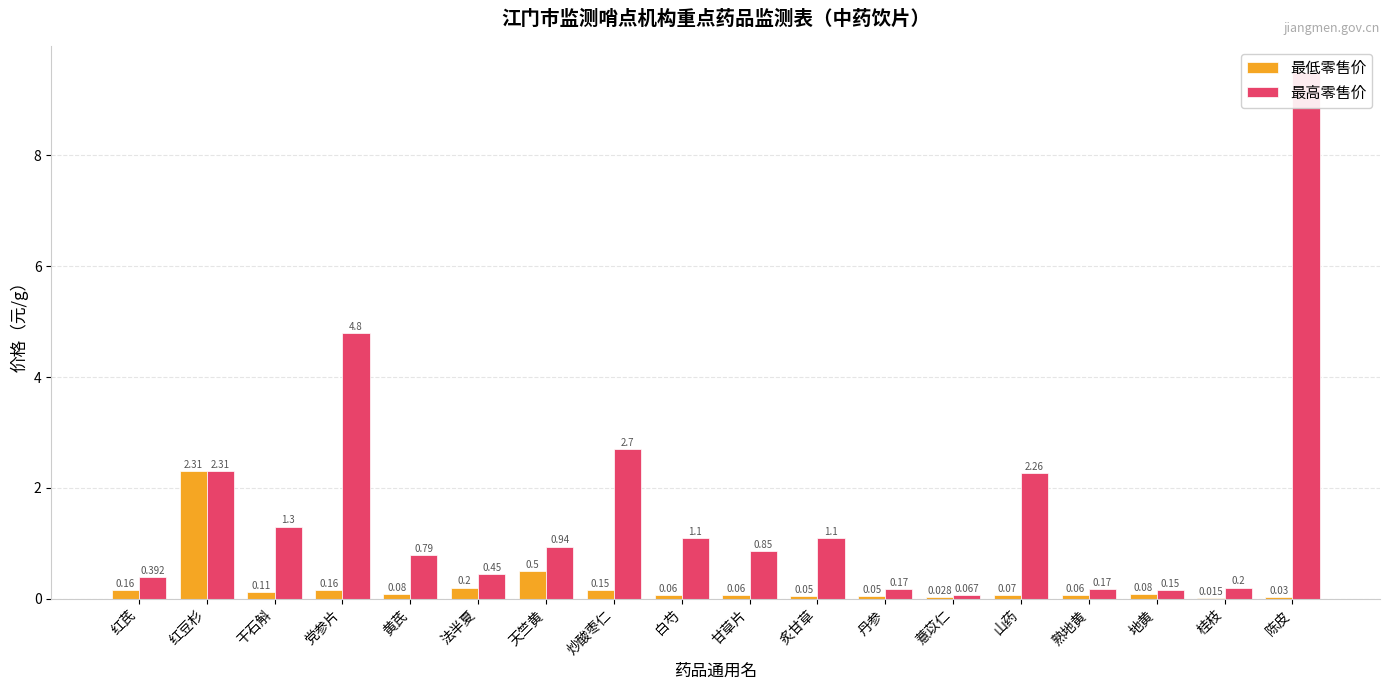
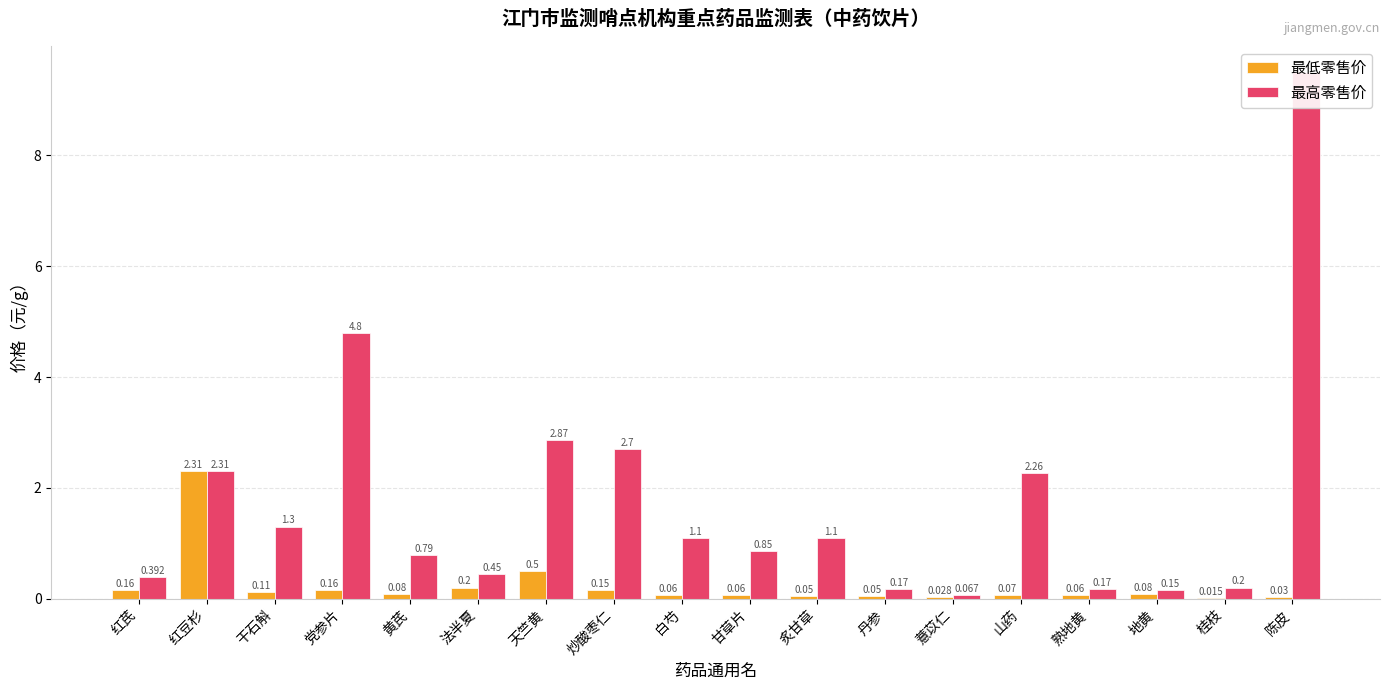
  {
    "最低零售价": {
      "红芪": 0.16,
      "红豆杉": 2.31,
      "干石斛": 0.11,
      "党参片": 0.16,
      "黄芪": 0.08,
      "法半夏": 0.2,
      "天竺黄": 0.5,
      "炒酸枣仁": 0.15,
      "白芍": 0.06,
      "甘草片": 0.06,
      "炙甘草": 0.05,
      "丹参": 0.05,
      "薏苡仁": 0.028,
      "山药": 0.07,
      "熟地黄": 0.06,
      "地黄": 0.08,
      "桂枝": 0.015,
      "陈皮": 0.03
    },
    "最高零售价": {
      "红芪": 0.392,
      "红豆杉": 2.31,
      "干石斛": 1.3,
      "党参片": 4.8,
      "黄芪": 0.79,
      "法半夏": 0.45,
-     "天竺黄": 0.94,
+     "天竺黄": 2.87,
      "炒酸枣仁": 2.7,
      "白芍": 1.1,
      "甘草片": 0.85,
      "炙甘草": 1.1,
      "丹参": 0.17,
      "薏苡仁": 0.067,
      "山药": 2.26,
      "熟地黄": 0.17,
      "地黄": 0.15,
      "桂枝": 0.2
    }
  }
